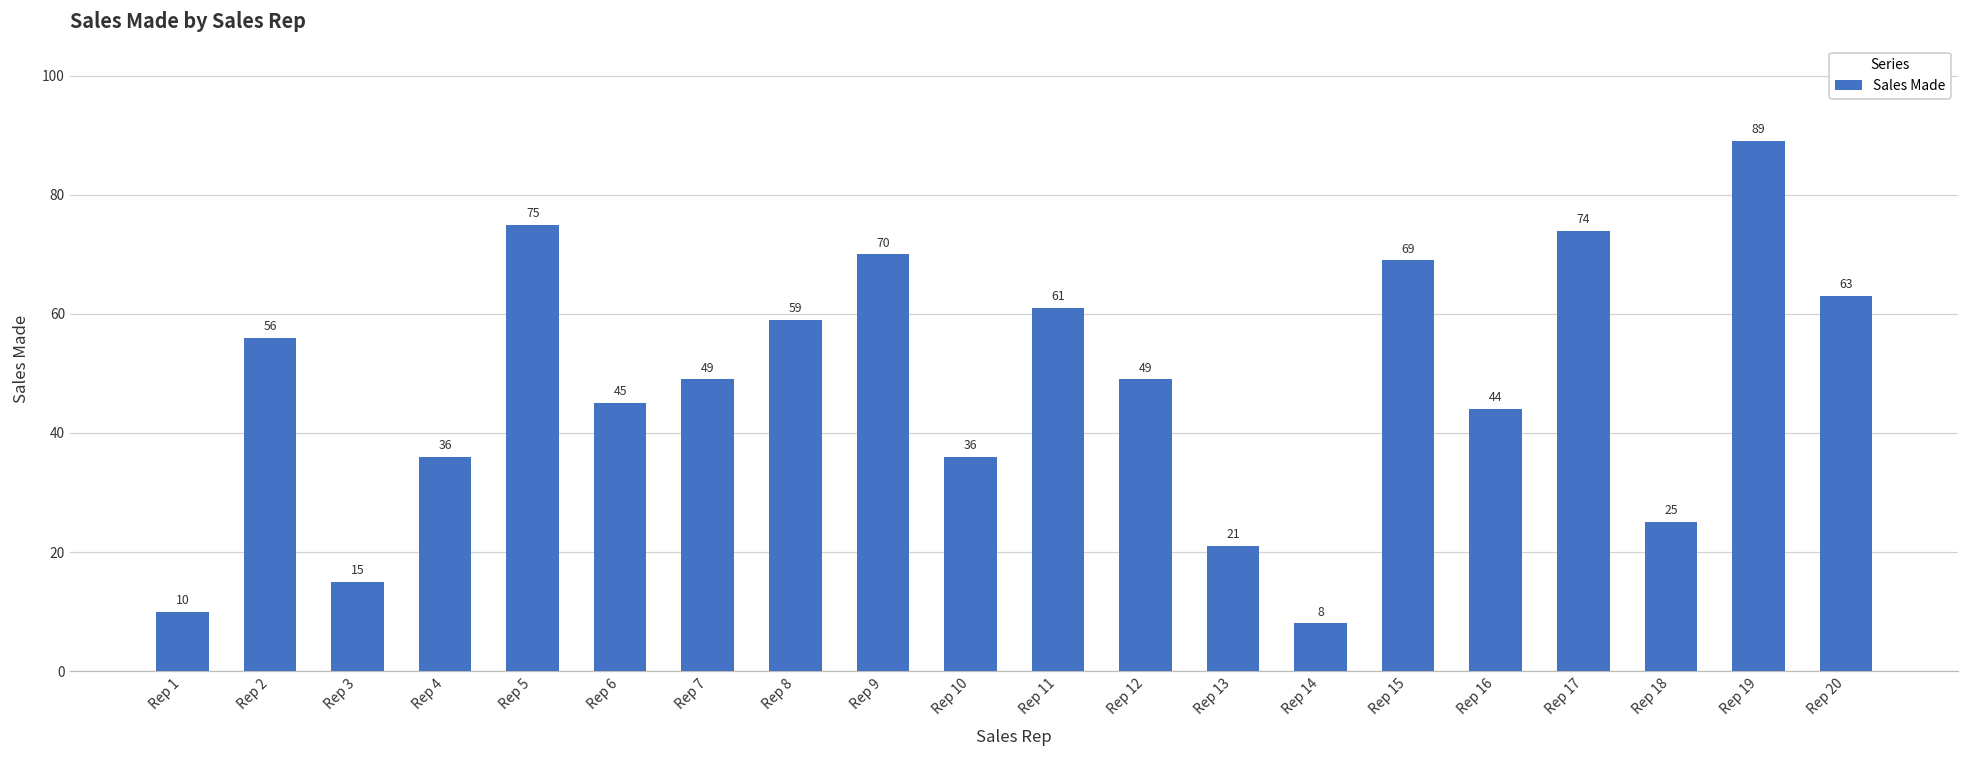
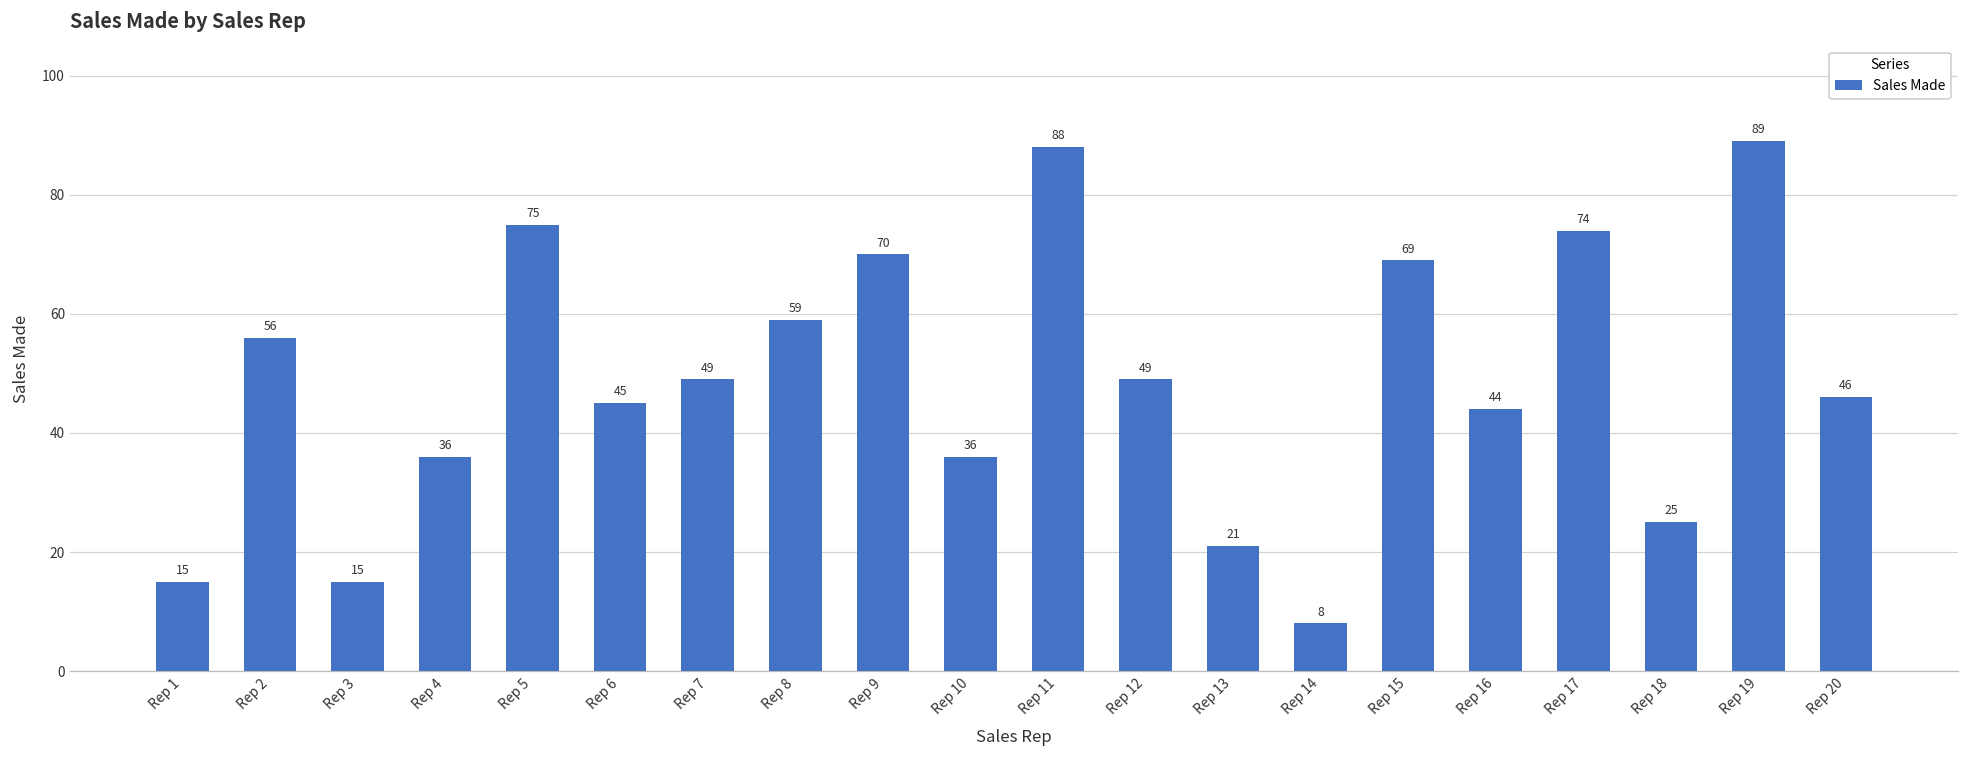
  {
-   "Rep 1": 10,
+   "Rep 1": 15,
    "Rep 2": 56,
    "Rep 3": 15,
    "Rep 4": 36,
    "Rep 5": 75,
    "Rep 6": 45,
    "Rep 7": 49,
    "Rep 8": 59,
    "Rep 9": 70,
    "Rep 10": 36,
-   "Rep 11": 61,
+   "Rep 11": 88,
    "Rep 12": 49,
    "Rep 13": 21,
    "Rep 14": 8,
    "Rep 15": 69,
    "Rep 16": 44,
    "Rep 17": 74,
    "Rep 18": 25,
    "Rep 19": 89,
-   "Rep 20": 63
+   "Rep 20": 46
  }
